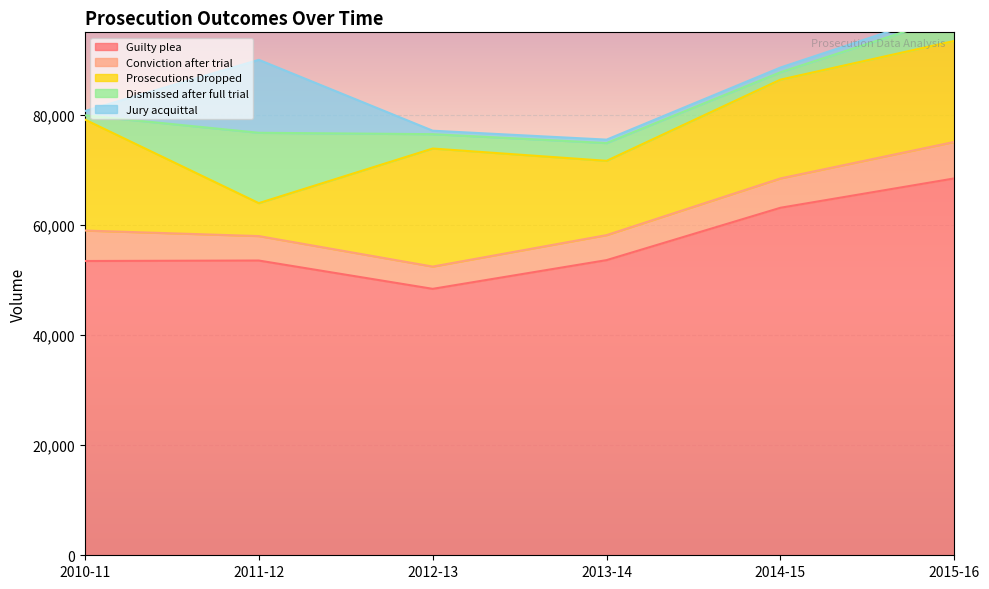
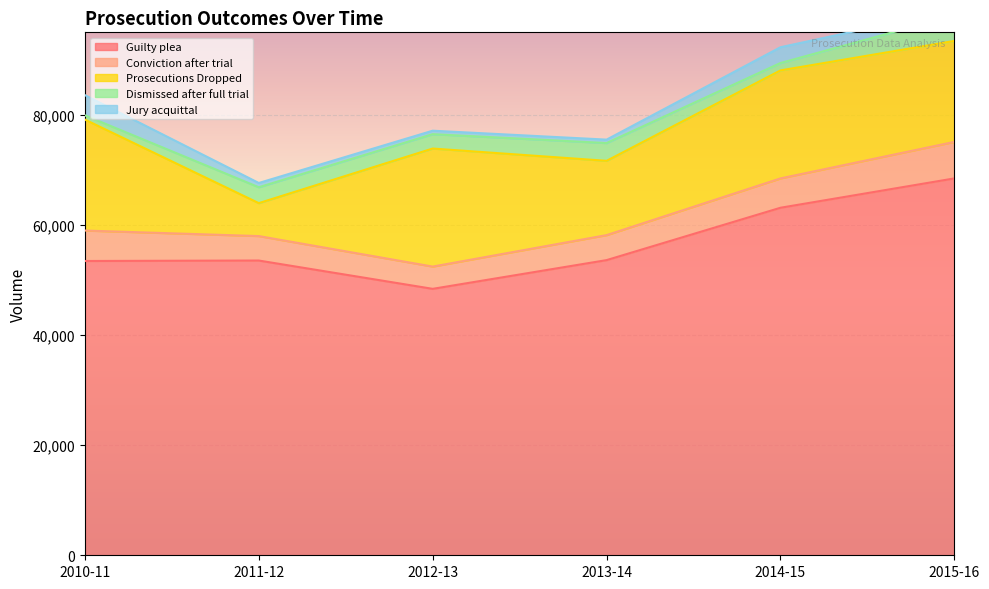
  {
    "Prosecutions Dropped": {
      "2010-11": "20,000",
      "2011-12": "6,000",
      "2012-13": "21,000",
      "2013-14": "13,000",
-     "2014-15": "18,000",
+     "2014-15": "20,000",
      "2015-16": "18,000"
    },
    "Dismissed after full trial": {
      "2010-11": "1,000",
-     "2011-12": "13,000",
+     "2011-12": "3,000",
      "2012-13": "3,000",
      "2013-14": "3,000",
      "2014-15": "1,000"
    },
    "Jury acquittal": {
-     "2010-11": "1,000",
-     "2011-12": "13,000",
+     "2010-11": "4,000",
+     "2011-12": "1,000",
      "2012-13": "1,000",
      "2013-14": "1,000",
-     "2014-15": "1,000"
+     "2014-15": "3,000"
    }
  }
